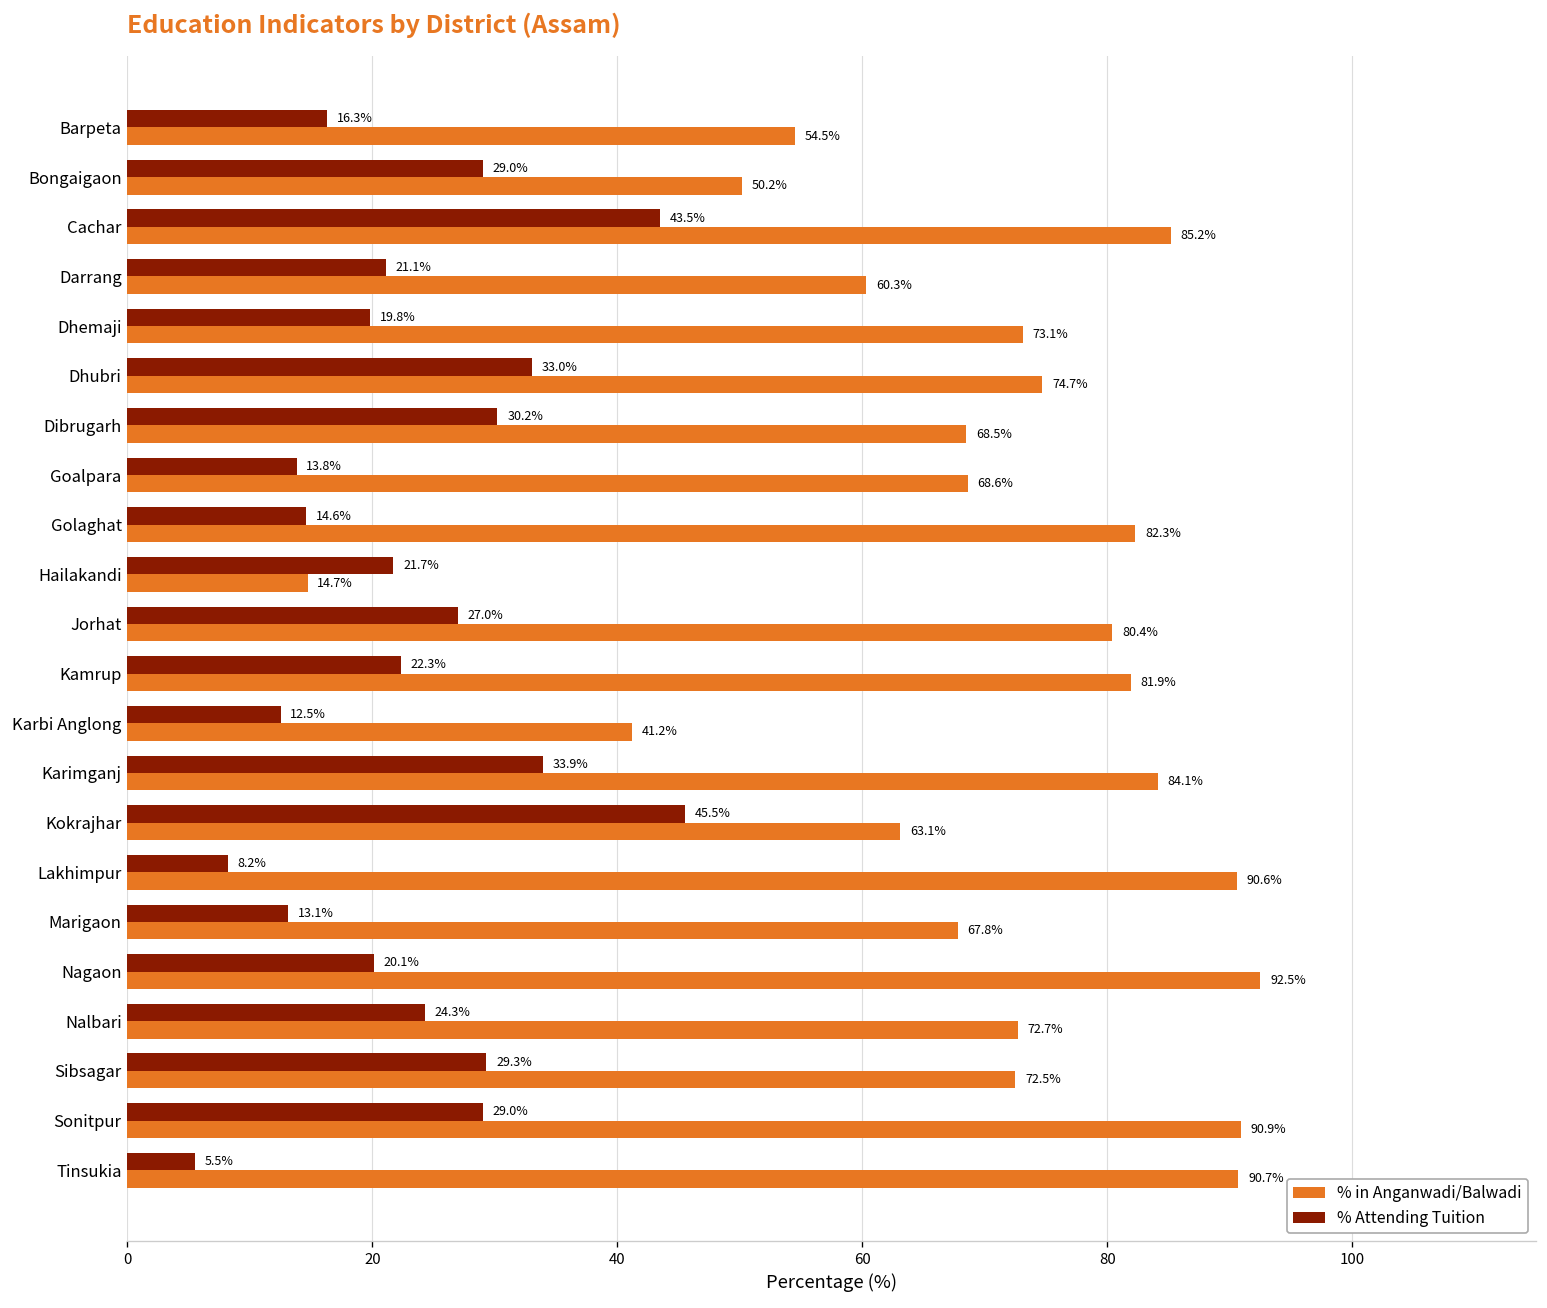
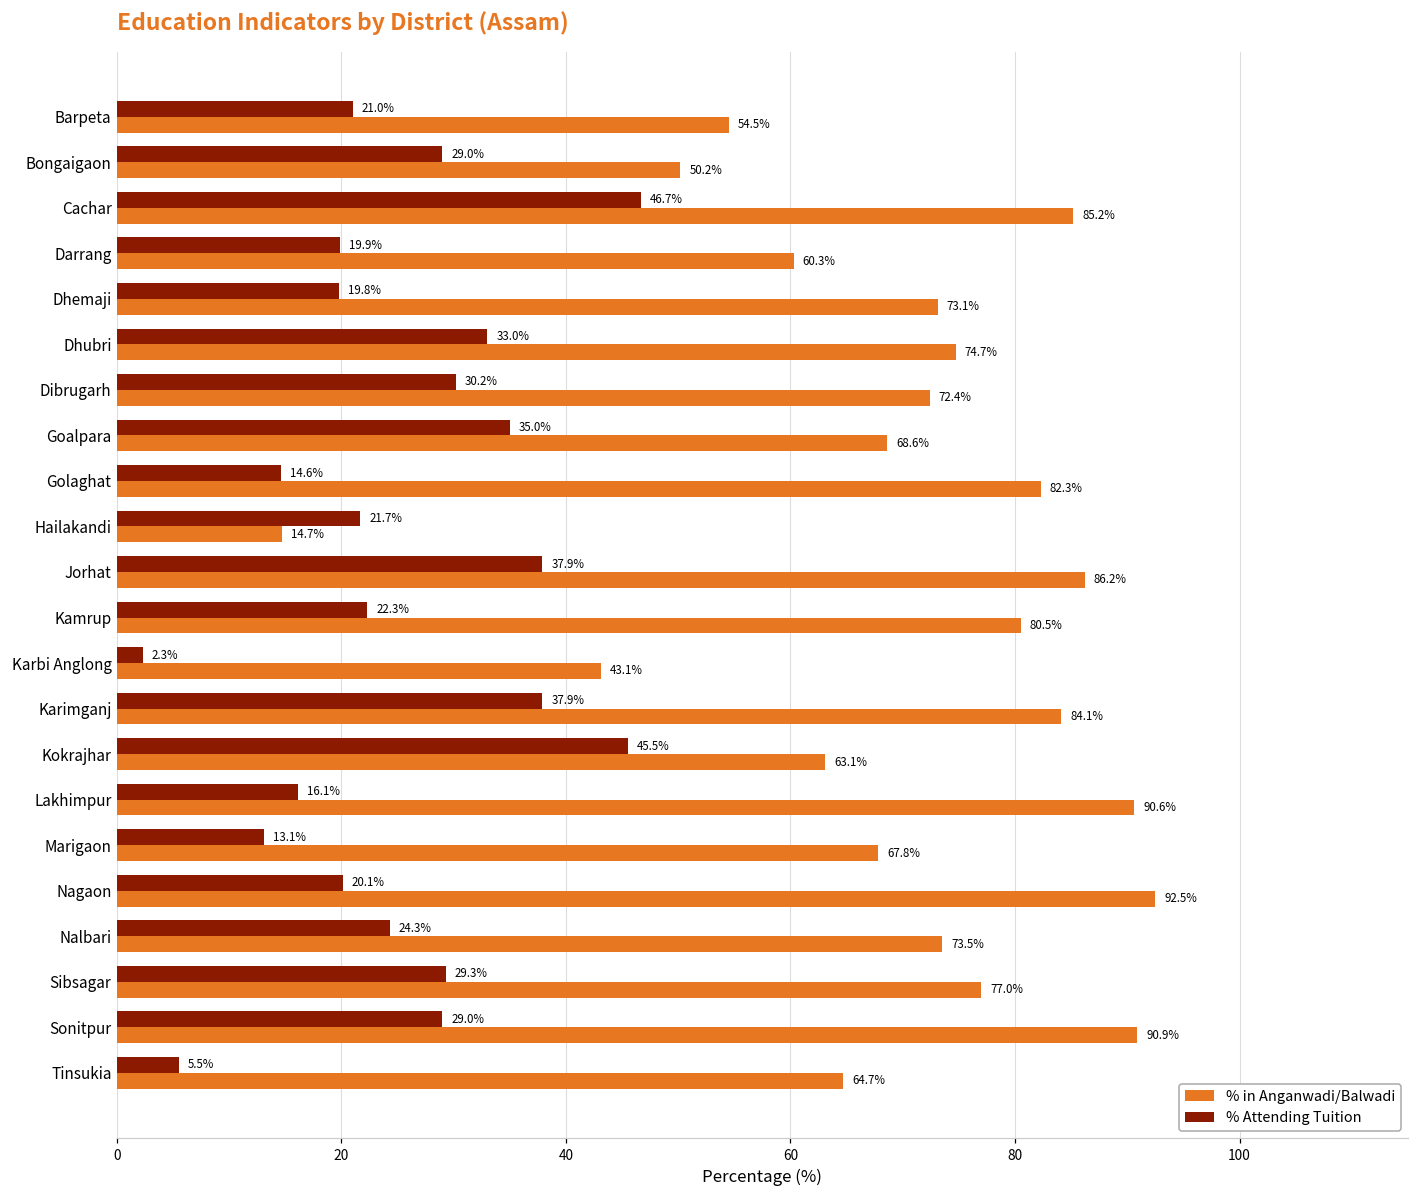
  {
    "% in Anganwadi/Balwadi": {
      "Barpeta": "54.5%",
      "Bongaigaon": "50.2%",
      "Cachar": "85.2%",
      "Darrang": "60.3%",
      "Dhemaji": "73.1%",
      "Dhubri": "74.7%",
-     "Dibrugarh": "68.5%",
+     "Dibrugarh": "72.4%",
      "Goalpara": "68.6%",
      "Golaghat": "82.3%",
      "Hailakandi": "14.7%",
-     "Jorhat": "80.4%",
-     "Kamrup": "81.9%",
-     "Karbi Anglong": "41.2%",
+     "Jorhat": "86.2%",
+     "Kamrup": "80.5%",
+     "Karbi Anglong": "43.1%",
      "Karimganj": "84.1%",
      "Kokrajhar": "63.1%",
      "Lakhimpur": "90.6%",
      "Marigaon": "67.8%",
      "Nagaon": "92.5%",
-     "Nalbari": "72.7%",
-     "Sibsagar": "72.5%",
+     "Nalbari": "73.5%",
+     "Sibsagar": "77.0%",
      "Sonitpur": "90.9%",
-     "Tinsukia": "90.7%"
+     "Tinsukia": "64.7%"
    },
    "% Attending Tuition": {
-     "Barpeta": "16.3%",
+     "Barpeta": "21.0%",
      "Bongaigaon": "29.0%",
-     "Cachar": "43.5%",
-     "Darrang": "21.1%",
+     "Cachar": "46.7%",
+     "Darrang": "19.9%",
      "Dhemaji": "19.8%",
      "Dhubri": "33.0%",
      "Dibrugarh": "30.2%",
-     "Goalpara": "13.8%",
+     "Goalpara": "35.0%",
      "Golaghat": "14.6%",
      "Hailakandi": "21.7%",
-     "Jorhat": "27.0%",
+     "Jorhat": "37.9%",
      "Kamrup": "22.3%",
-     "Karbi Anglong": "12.5%",
-     "Karimganj": "33.9%",
+     "Karbi Anglong": "2.3%",
+     "Karimganj": "37.9%",
      "Kokrajhar": "45.5%",
-     "Lakhimpur": "8.2%",
+     "Lakhimpur": "16.1%",
      "Marigaon": "13.1%",
      "Nagaon": "20.1%",
      "Nalbari": "24.3%",
      "Sibsagar": "29.3%",
      "Sonitpur": "29.0%",
      "Tinsukia": "5.5%"
    }
  }
